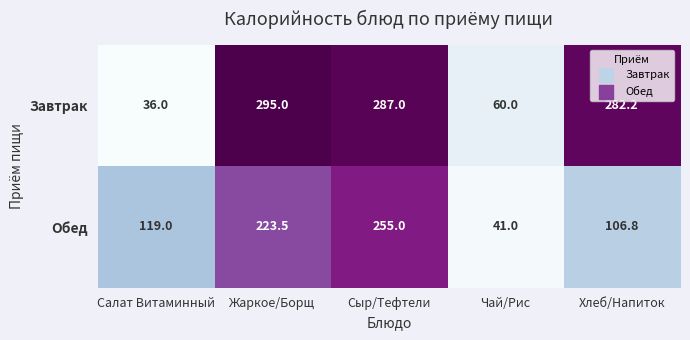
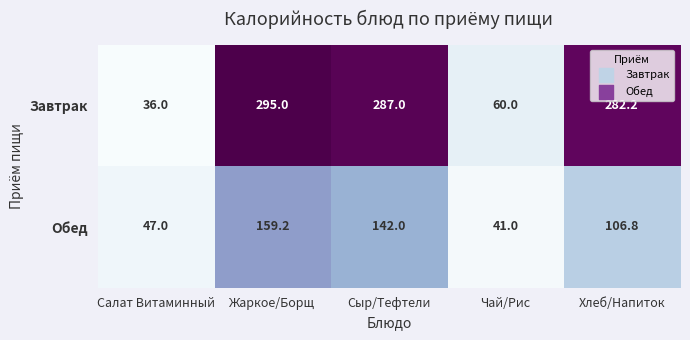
  {
    "Завтрак": {
      "Салат Витаминный": 36.0,
      "Жаркое/Борщ": 295.0,
      "Сыр/Тефтели": 287.0,
      "Чай/Рис": 60.0
    },
    "Обед": {
-     "Салат Витаминный": 119.0,
-     "Жаркое/Борщ": 223.5,
-     "Сыр/Тефтели": 255.0,
+     "Салат Витаминный": 47.0,
+     "Жаркое/Борщ": 159.2,
+     "Сыр/Тефтели": 142.0,
      "Чай/Рис": 41.0,
      "Хлеб/Напиток": 106.8
    }
  }
